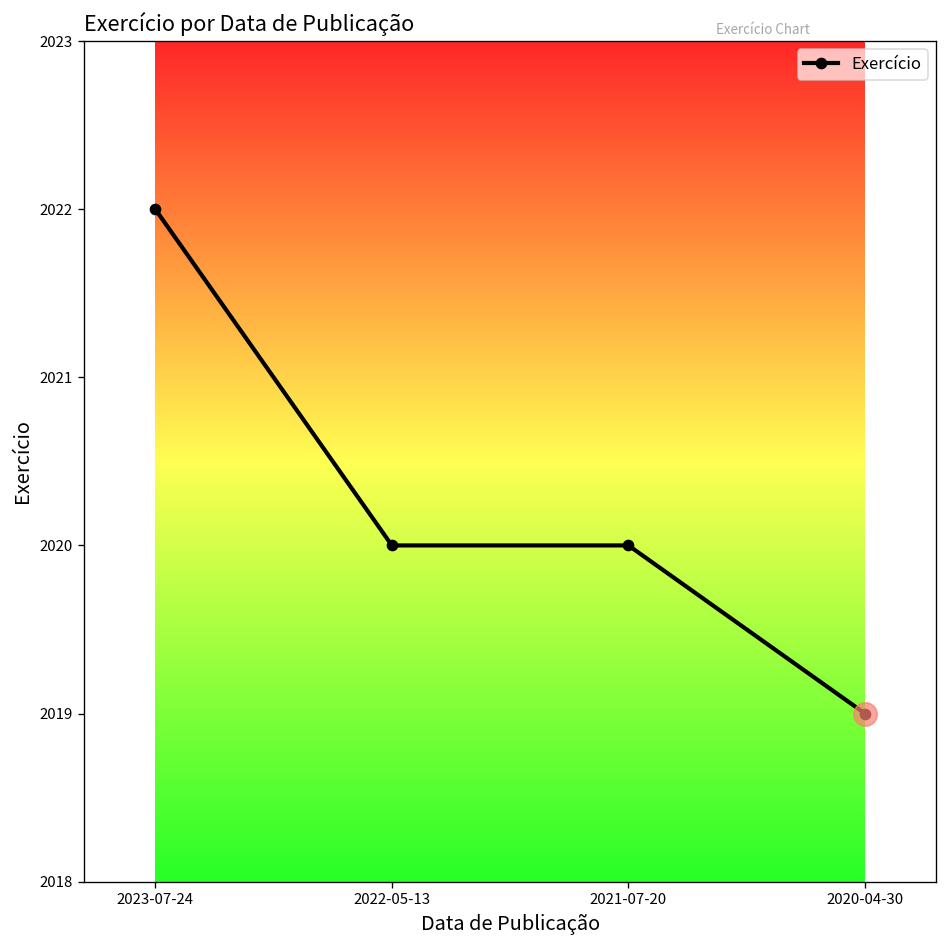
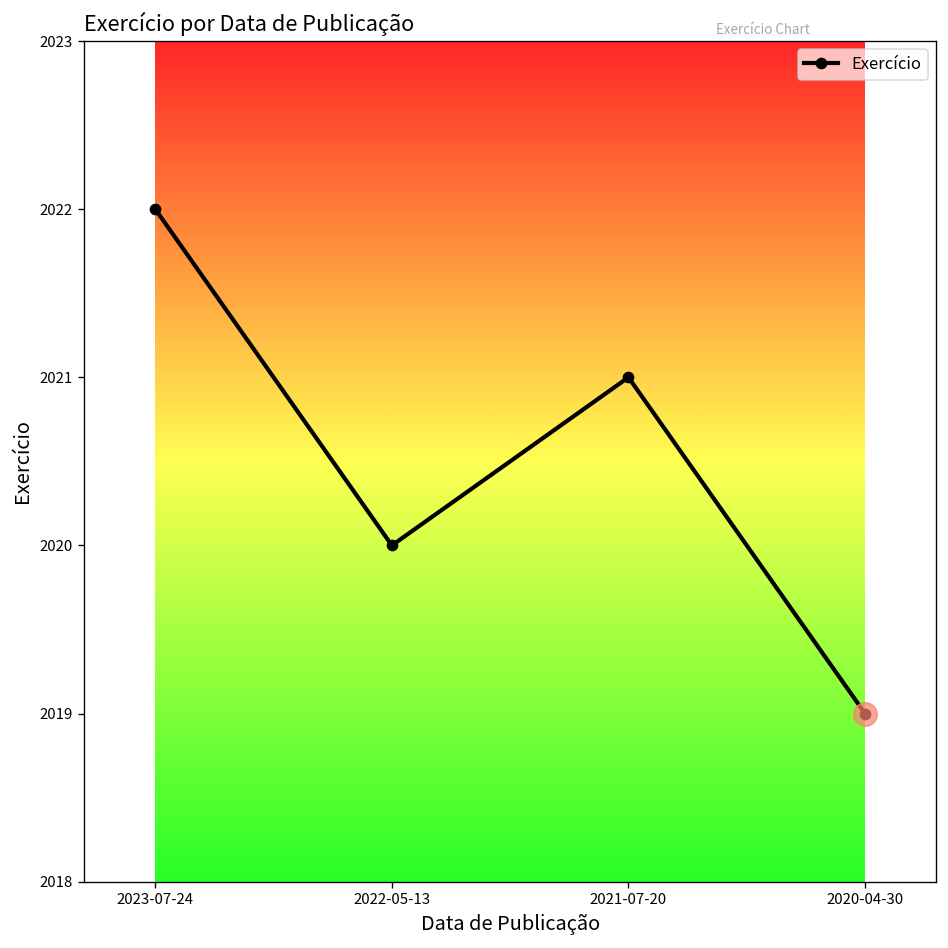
  {
    "Exercício": {
      "2023-07-24": 2022,
      "2022-05-13": 2020,
-     "2021-07-20": 2020
+     "2021-07-20": 2021
    }
  }
